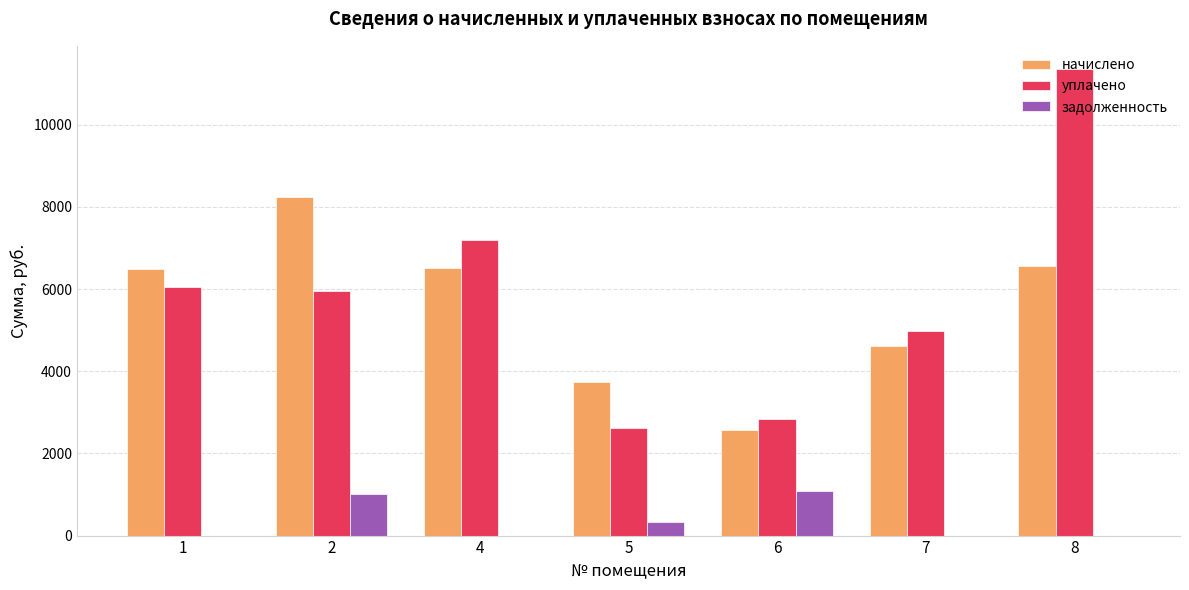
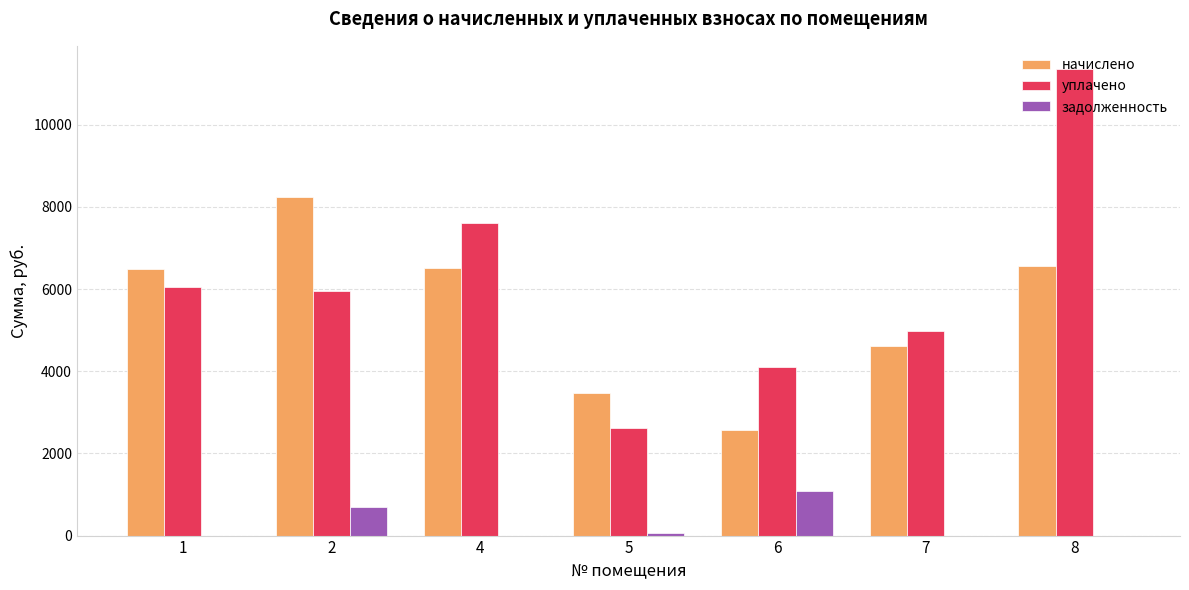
  {
    "начислено": {
      "1": 6500,
      "2": 8200,
      "4": 6500,
-     "5": 3700,
+     "5": 3500,
      "6": 2600,
      "7": 4600,
      "8": 6600
    },
    "уплачено": {
      "1": 6100,
      "2": 6000,
-     "4": 7200,
+     "4": 7600,
      "5": 2600,
-     "6": 2800,
+     "6": 4100,
      "7": 5000,
      "8": 11400
    },
    "задолженность": {
      "1": 0,
-     "2": 1000,
+     "2": 700,
      "4": 0,
-     "5": 300,
+     "5": 100,
      "6": 1100,
      "7": 0,
      "8": 0
    }
  }
